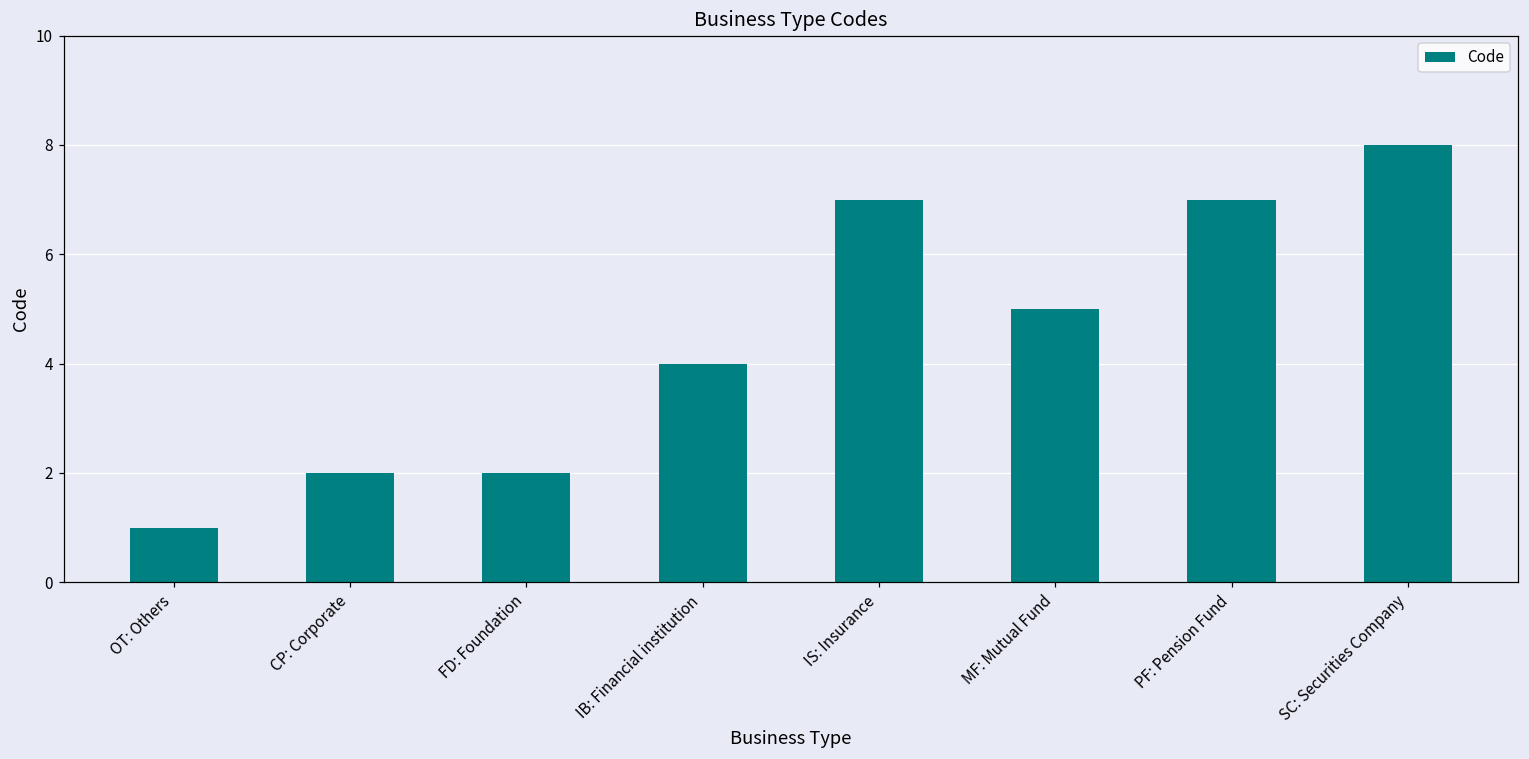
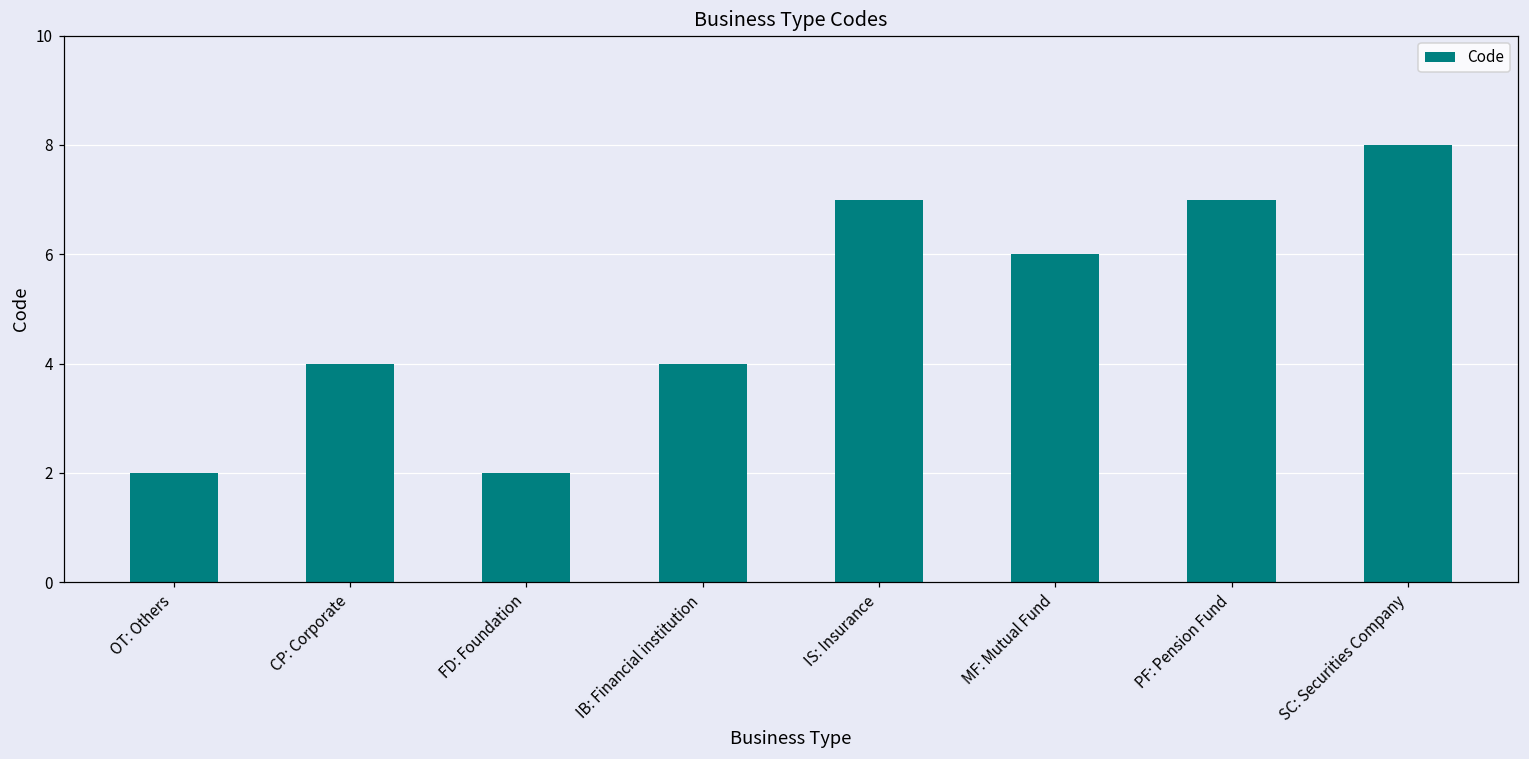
  {
-   "OT: Others": 1,
-   "CP: Corporate": 2,
+   "OT: Others": 2,
+   "CP: Corporate": 4,
    "FD: Foundation": 2,
    "IB: Financial institution": 4,
    "IS: Insurance": 7,
-   "MF: Mutual Fund": 5,
+   "MF: Mutual Fund": 6,
    "PF: Pension Fund": 7,
    "SC: Securities Company": 8
  }
